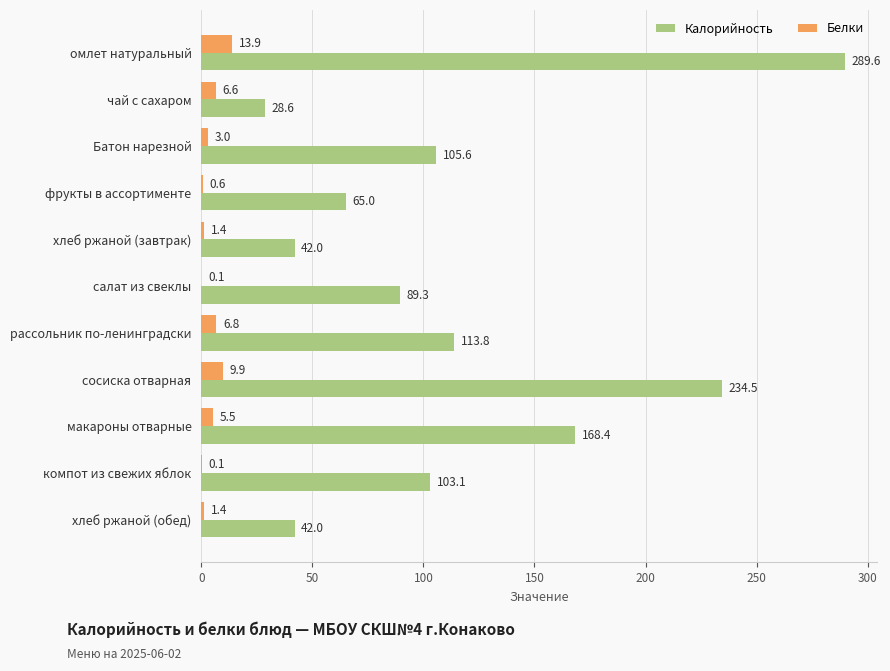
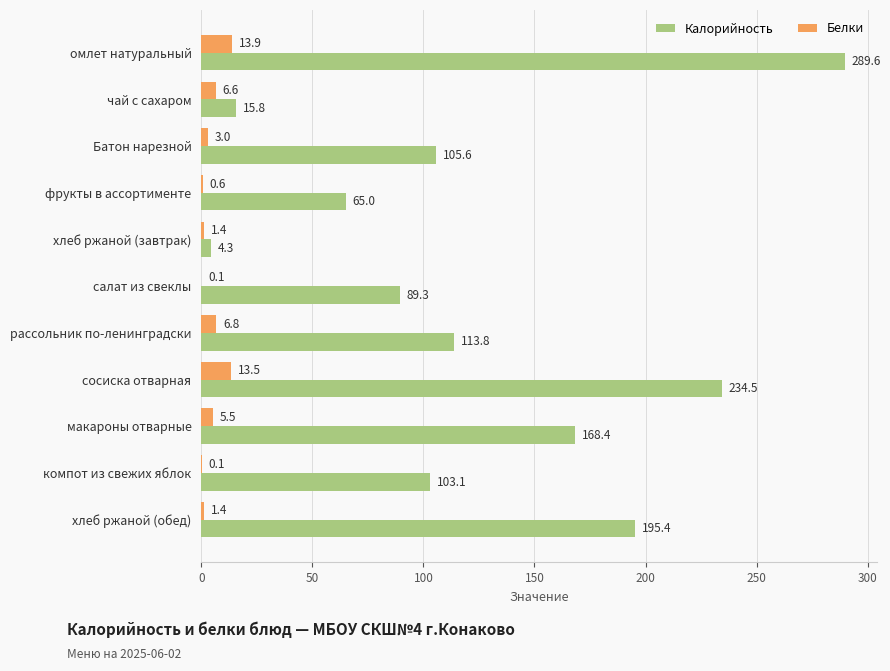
  {
    "Калорийность": {
      "омлет натуральный": 289.6,
-     "чай с сахаром": 28.6,
+     "чай с сахаром": 15.8,
      "Батон нарезной": 105.6,
      "фрукты в ассортименте": 65.0,
-     "хлеб ржаной (завтрак)": 42.0,
+     "хлеб ржаной (завтрак)": 4.3,
      "салат из свеклы": 89.3,
      "рассольник по-ленинградски": 113.8,
      "сосиска отварная": 234.5,
      "макароны отварные": 168.4,
      "компот из свежих яблок": 103.1,
-     "хлеб ржаной (обед)": 42.0
+     "хлеб ржаной (обед)": 195.4
    },
    "Белки": {
      "омлет натуральный": 13.9,
      "чай с сахаром": 6.6,
      "Батон нарезной": 3.0,
      "фрукты в ассортименте": 0.6,
      "хлеб ржаной (завтрак)": 1.4,
      "салат из свеклы": 0.1,
      "рассольник по-ленинградски": 6.8,
-     "сосиска отварная": 9.9,
+     "сосиска отварная": 13.5,
      "макароны отварные": 5.5,
      "компот из свежих яблок": 0.1,
      "хлеб ржаной (обед)": 1.4
    }
  }
